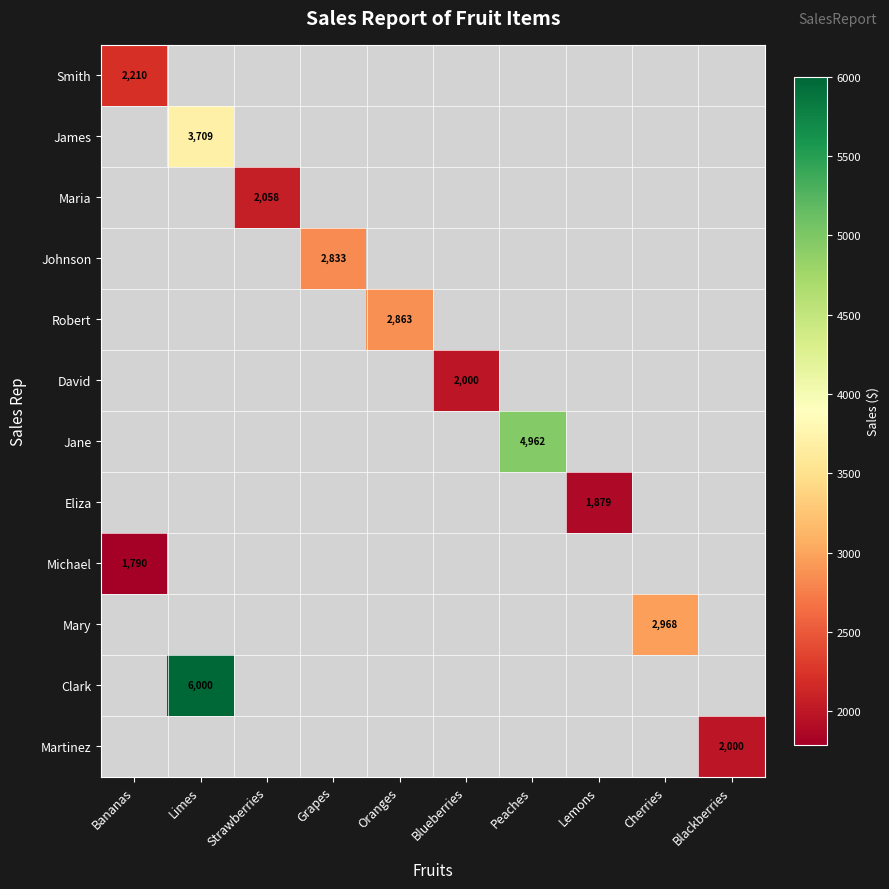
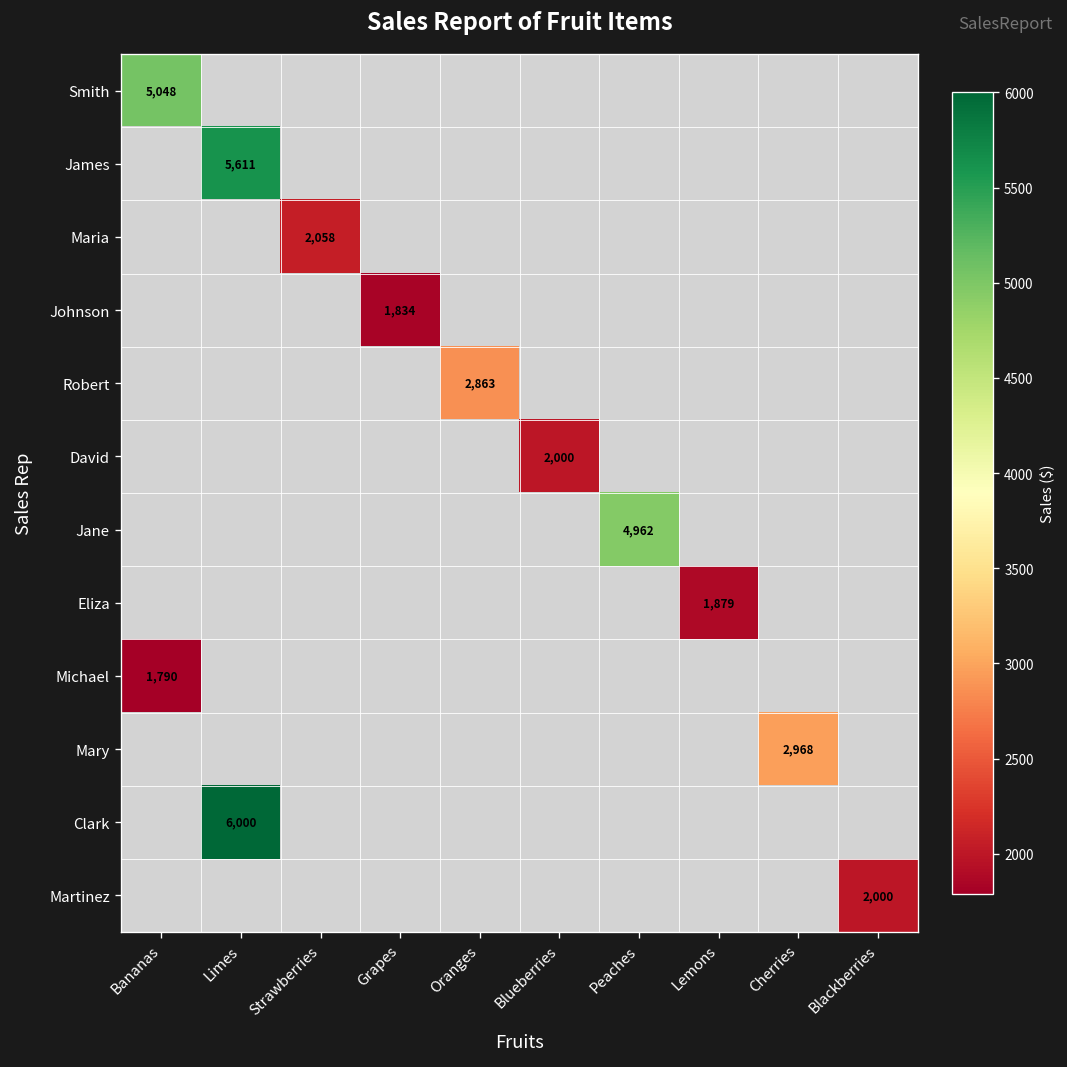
  {
    "Smith": {
-     "Bananas": "2,210"
+     "Bananas": "5,048"
    },
    "James": {
-     "Limes": "3,709"
+     "Limes": "5,611"
    },
    "Maria": {
      "Strawberries": "2,058"
    },
    "Johnson": {
-     "Grapes": "2,833"
+     "Grapes": "1,834"
    },
    "Robert": {
      "Oranges": "2,863"
    },
    "David": {
      "Blueberries": "2,000"
    },
    "Jane": {
      "Peaches": "4,962"
    },
    "Eliza": {
      "Lemons": "1,879"
    },
    "Michael": {
      "Bananas": "1,790"
    },
    "Mary": {
      "Cherries": "2,968"
    },
    "Clark": {
      "Limes": "6,000"
    },
    "Martinez": {
      "Blackberries": "2,000"
    }
  }
